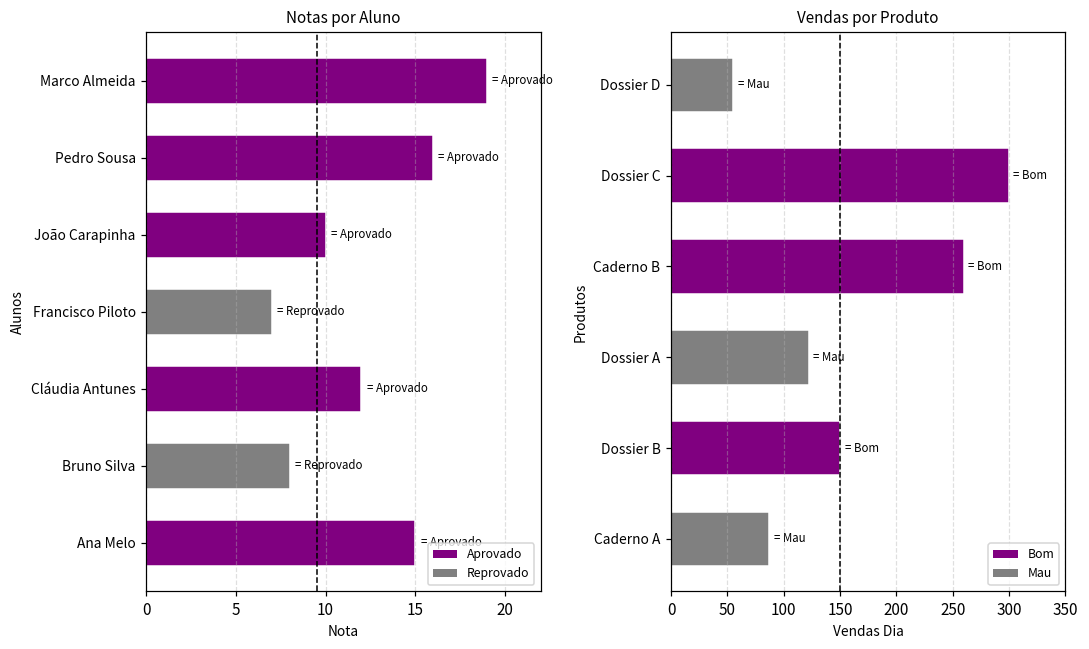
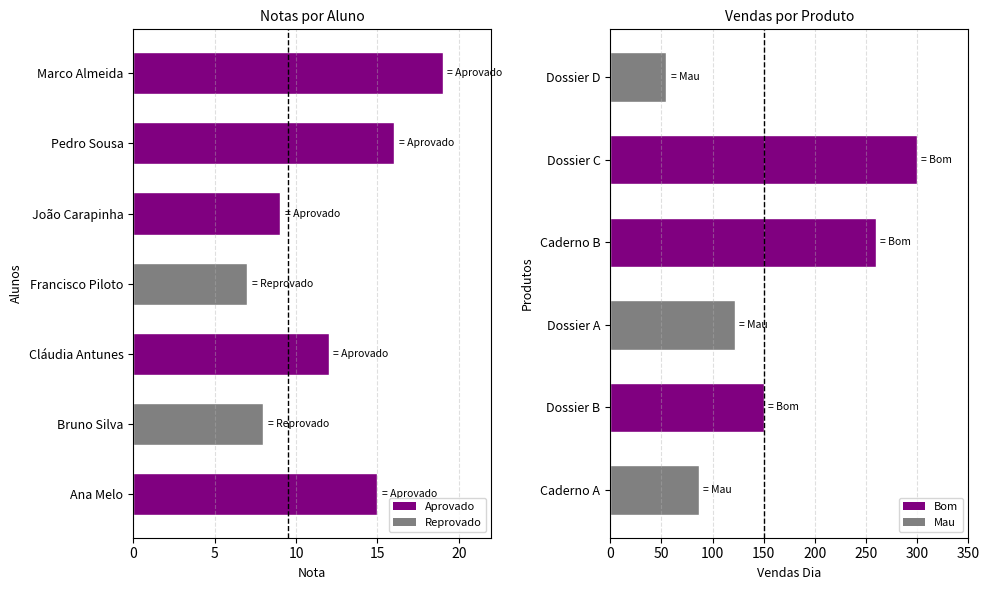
  {
    "Notas por Aluno": {
      "Marco Almeida": 19,
      "Pedro Sousa": 16,
-     "João Carapinha": 10,
+     "João Carapinha": 9,
      "Francisco Piloto": 7,
      "Cláudia Antunes": 12,
      "Bruno Silva": 8,
      "Ana Melo": 15
    },
    "Vendas por Produto": {
      "Dossier D": 55,
      "Dossier C": 300,
      "Caderno B": 260,
      "Dossier A": 122,
      "Dossier B": 150,
      "Caderno A": 87
    }
  }
